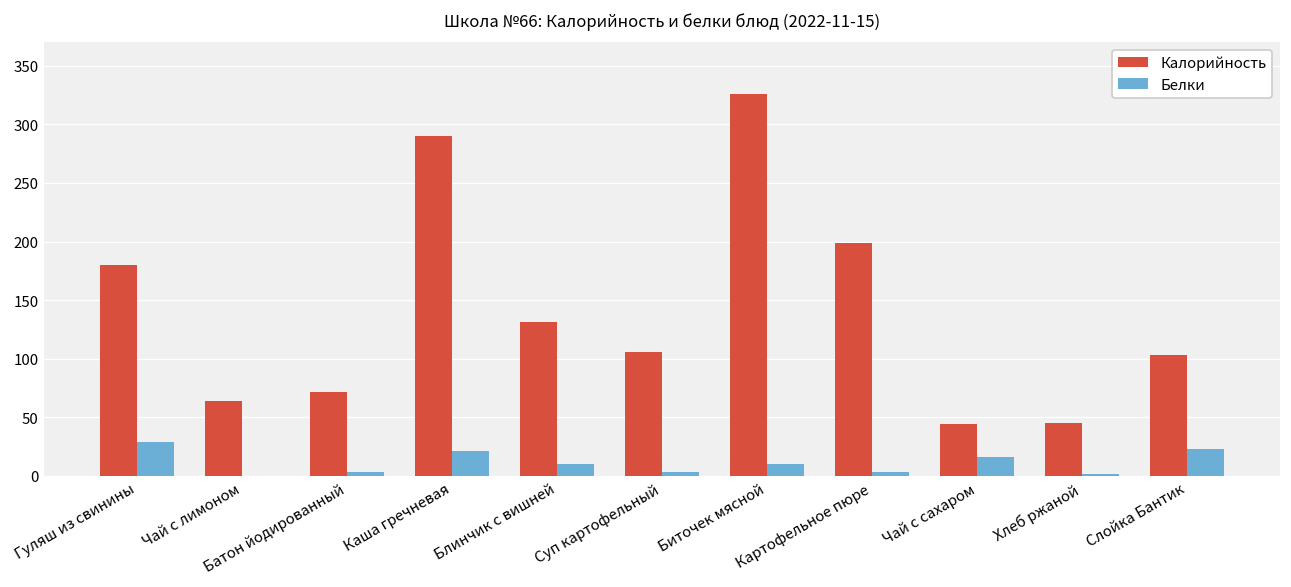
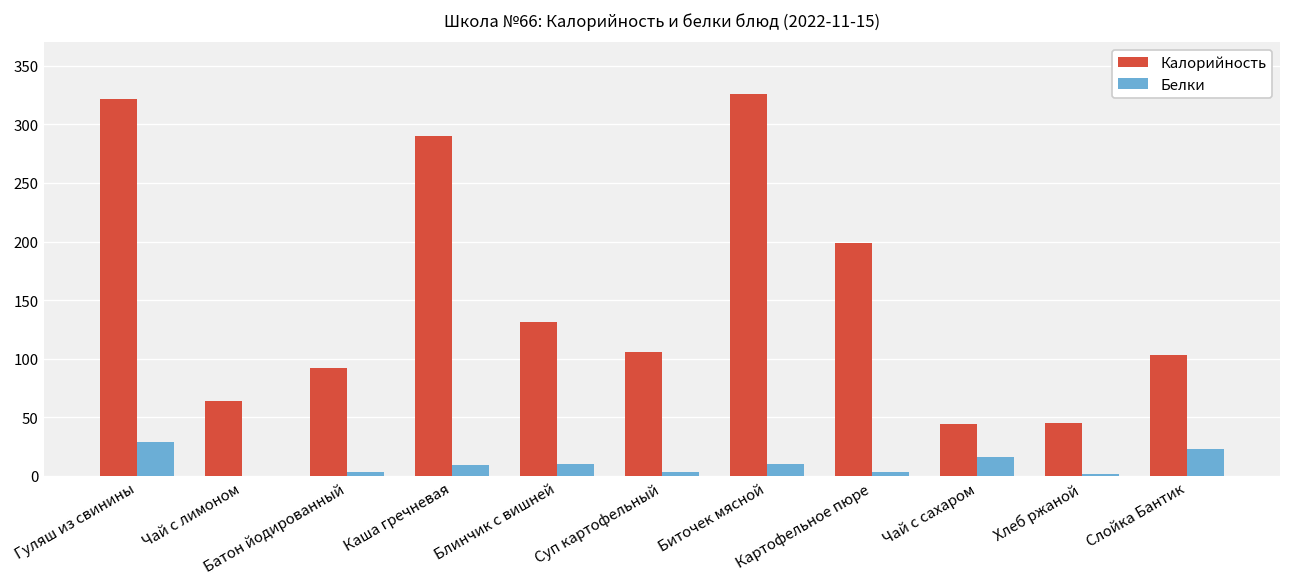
  {
    "Калорийность": {
-     "Гуляш из свинины": 180,
+     "Гуляш из свинины": 320,
      "Чай с лимоном": 60,
-     "Батон йодированный": 70,
+     "Батон йодированный": 90,
      "Каша гречневая": 290,
      "Блинчик с вишней": 130,
      "Суп картофельный": 110,
      "Биточек мясной": 330,
      "Картофельное пюре": 200,
      "Чай с сахаром": 40,
      "Хлеб ржаной": 50,
      "Слойка Бантик": 100
    },
    "Белки": {
      "Гуляш из свинины": 30,
      "Чай с лимоном": 0,
      "Батон йодированный": 0,
-     "Каша гречневая": 20,
+     "Каша гречневая": 10,
      "Блинчик с вишней": 10,
      "Суп картофельный": 0,
      "Биточек мясной": 10,
      "Картофельное пюре": 0,
      "Чай с сахаром": 20,
      "Слойка Бантик": 20
    }
  }
